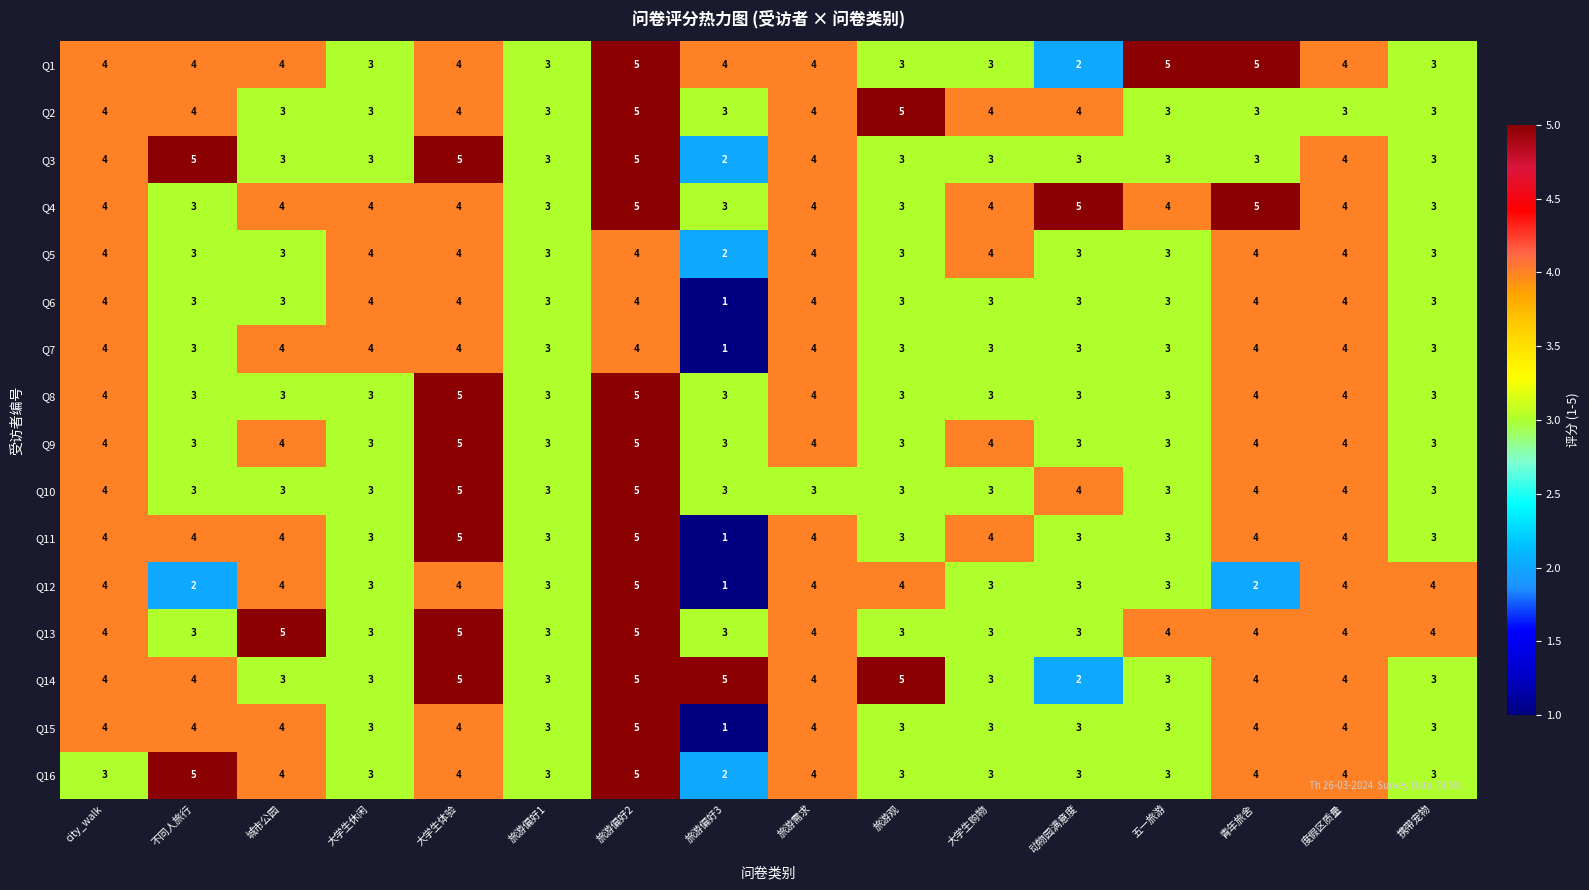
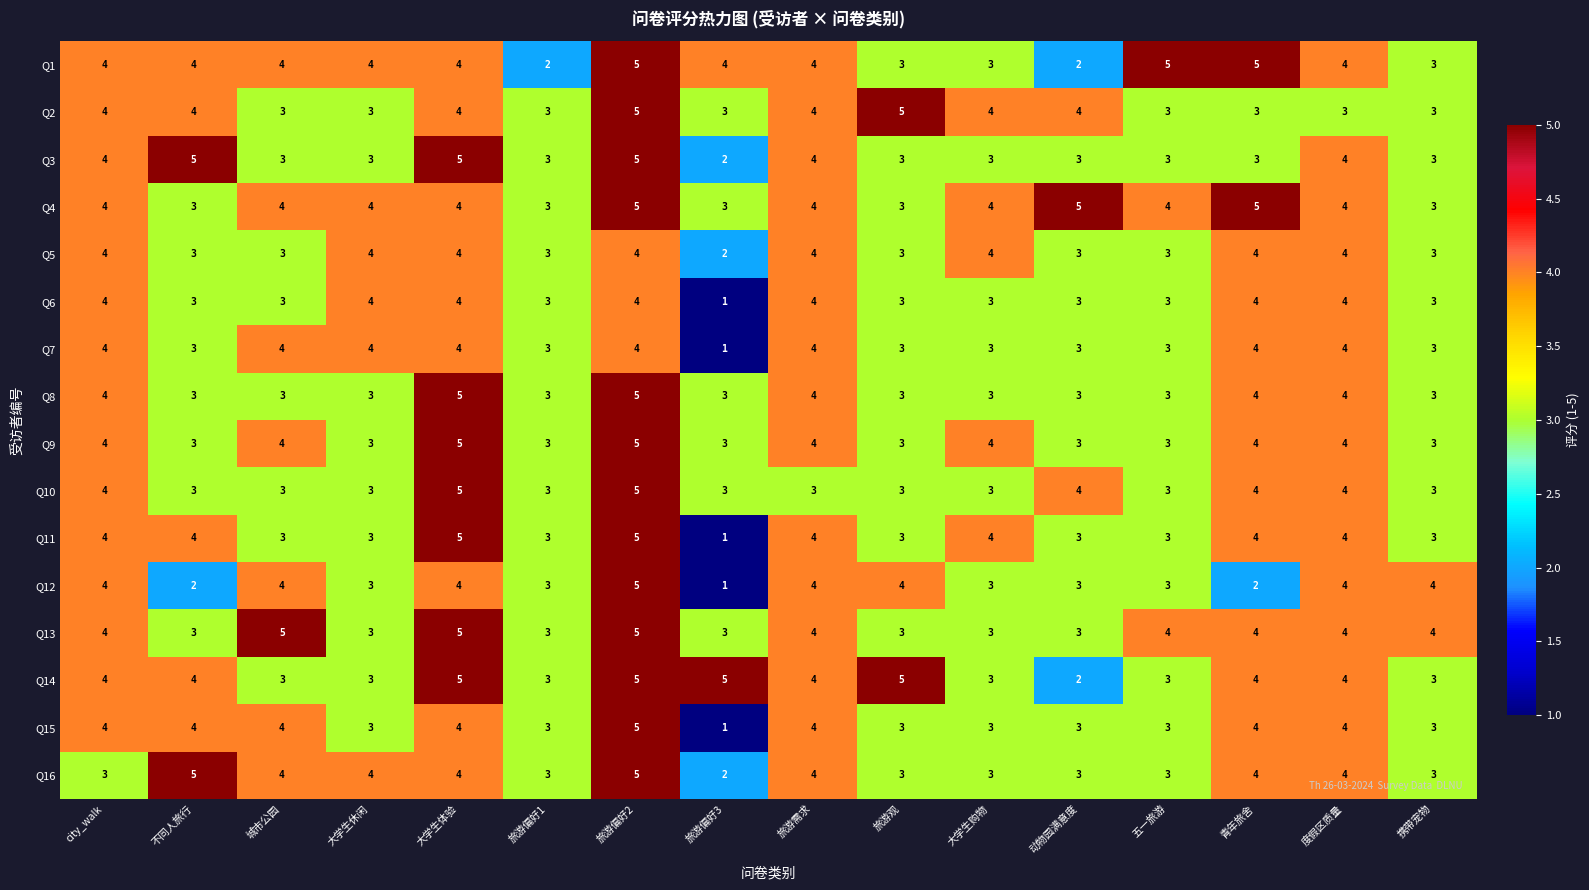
  {
    "Q1": {
      "city_walk": 4,
      "不同人旅行": 4,
      "城市公园": 4,
-     "大学生休闲": 3,
+     "大学生休闲": 4,
      "大学生体验": 4,
-     "旅游偏好1": 3,
+     "旅游偏好1": 2,
      "旅游偏好2": 5,
      "旅游偏好3": 4,
      "旅游需求": 4,
      "旅游观": 3,
      "大学生购物": 3,
      "动物园满意度": 2,
      "五一旅游": 5,
      "青年旅舍": 5,
      "度假区质量": 4,
      "携带宠物": 3
    },
    "Q11": {
      "city_walk": 4,
      "不同人旅行": 4,
-     "城市公园": 4,
+     "城市公园": 3,
      "大学生休闲": 3,
      "大学生体验": 5,
      "旅游偏好1": 3,
      "旅游偏好2": 5,
      "旅游偏好3": 1,
      "旅游需求": 4,
      "旅游观": 3,
      "大学生购物": 4,
      "动物园满意度": 3,
      "五一旅游": 3,
      "青年旅舍": 4,
      "度假区质量": 4,
      "携带宠物": 3
    },
    "Q16": {
      "city_walk": 3,
      "不同人旅行": 5,
      "城市公园": 4,
-     "大学生休闲": 3,
+     "大学生休闲": 4,
      "大学生体验": 4,
      "旅游偏好1": 3,
      "旅游偏好2": 5,
      "旅游偏好3": 2,
      "旅游需求": 4,
      "旅游观": 3,
      "大学生购物": 3,
      "动物园满意度": 3,
      "五一旅游": 3,
      "青年旅舍": 4,
      "携带宠物": 3
    }
  }
